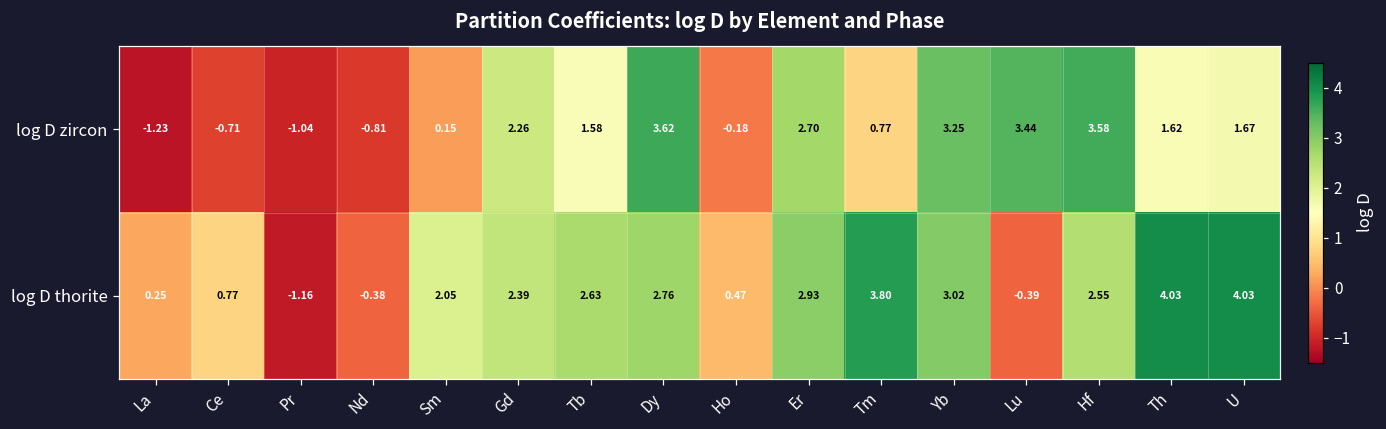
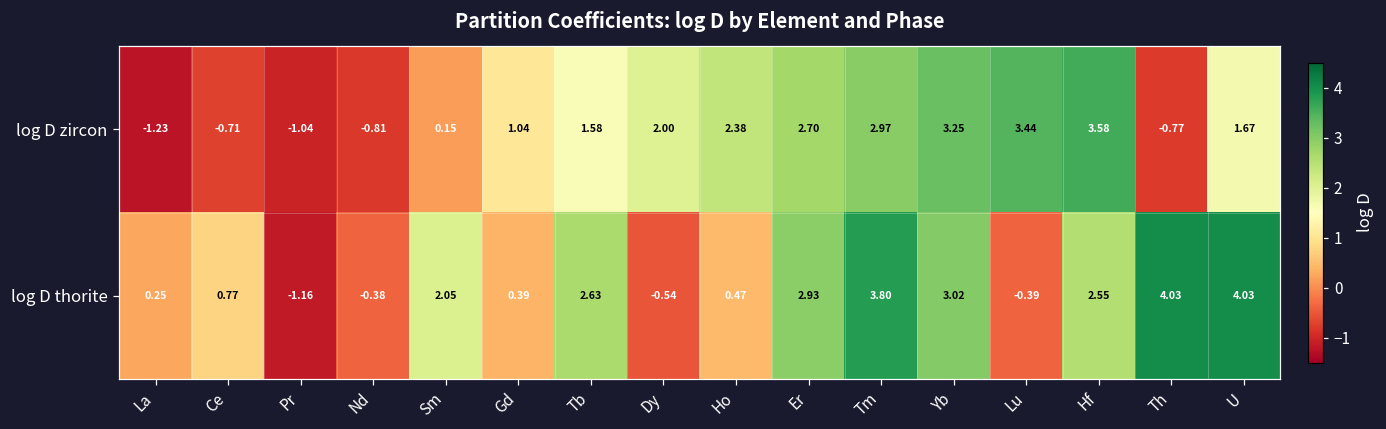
  {
    "log D zircon": {
      "La": -1.23,
      "Ce": -0.71,
      "Pr": -1.04,
      "Nd": -0.81,
      "Sm": 0.15,
-     "Gd": 2.26,
+     "Gd": 1.04,
      "Tb": 1.58,
-     "Dy": 3.62,
-     "Ho": -0.18,
+     "Dy": 2.00,
+     "Ho": 2.38,
      "Er": 2.70,
-     "Tm": 0.77,
+     "Tm": 2.97,
      "Yb": 3.25,
      "Lu": 3.44,
      "Hf": 3.58,
-     "Th": 1.62,
+     "Th": -0.77,
      "U": 1.67
    },
    "log D thorite": {
      "La": 0.25,
      "Ce": 0.77,
      "Pr": -1.16,
      "Nd": -0.38,
      "Sm": 2.05,
-     "Gd": 2.39,
+     "Gd": 0.39,
      "Tb": 2.63,
-     "Dy": 2.76,
+     "Dy": -0.54,
      "Ho": 0.47,
      "Er": 2.93,
      "Tm": 3.80,
      "Yb": 3.02,
      "Lu": -0.39,
      "Hf": 2.55,
      "Th": 4.03,
      "U": 4.03
    }
  }
